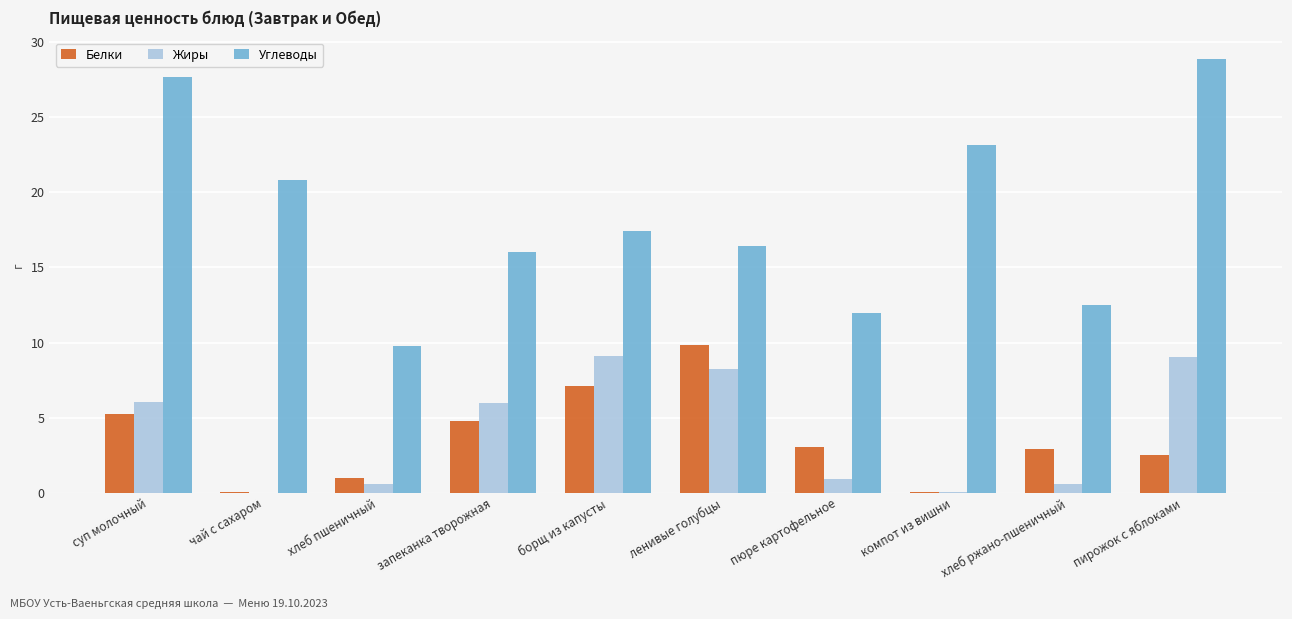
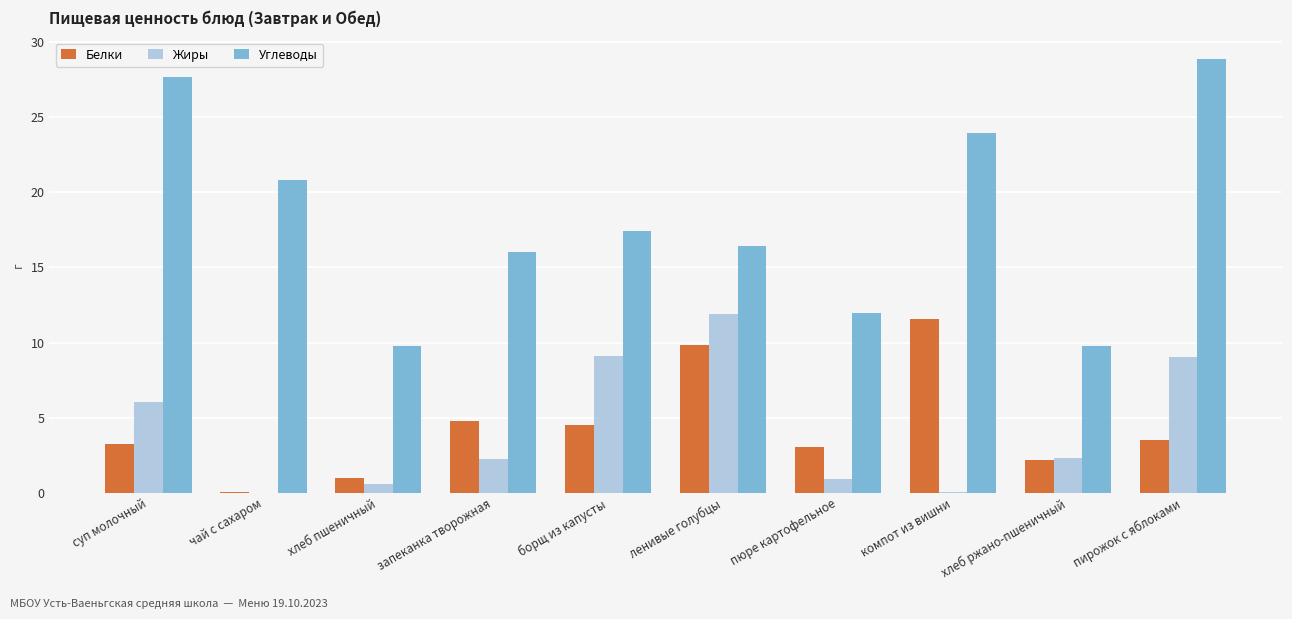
  {
    "Белки": {
-     "суп молочный": 5.3,
+     "суп молочный": 3.2,
      "хлеб пшеничный": 1.0,
      "запеканка творожная": 4.8,
-     "борщ из капусты": 7.1,
+     "борщ из капусты": 4.5,
      "ленивые голубцы": 9.8,
      "пюре картофельное": 3.1,
-     "компот из вишни": 0.1,
-     "хлеб ржано-пшеничный": 2.9,
-     "пирожок с яблоками": 2.5
+     "компот из вишни": 11.6,
+     "хлеб ржано-пшеничный": 2.2,
+     "пирожок с яблоками": 3.5
    },
    "Жиры": {
      "суп молочный": 6.1,
      "хлеб пшеничный": 0.6,
-     "запеканка творожная": 6.0,
+     "запеканка творожная": 2.3,
      "борщ из капусты": 9.1,
-     "ленивые голубцы": 8.2,
+     "ленивые голубцы": 11.9,
      "пюре картофельное": 0.9,
-     "хлеб ржано-пшеничный": 0.6,
+     "хлеб ржано-пшеничный": 2.3,
      "пирожок с яблоками": 9.0
    },
    "Углеводы": {
      "суп молочный": 27.7,
      "чай с сахаром": 20.8,
      "хлеб пшеничный": 9.8,
      "запеканка творожная": 16.0,
      "борщ из капусты": 17.4,
      "ленивые голубцы": 16.5,
      "пюре картофельное": 12.0,
-     "компот из вишни": 23.2,
-     "хлеб ржано-пшеничный": 12.5,
+     "компот из вишни": 24.0,
+     "хлеб ржано-пшеничный": 9.8,
      "пирожок с яблоками": 28.9
    }
  }
